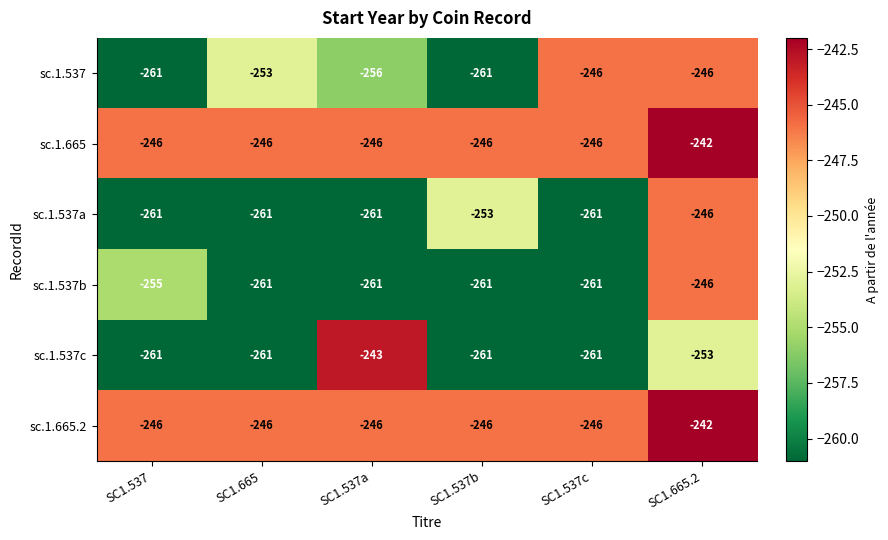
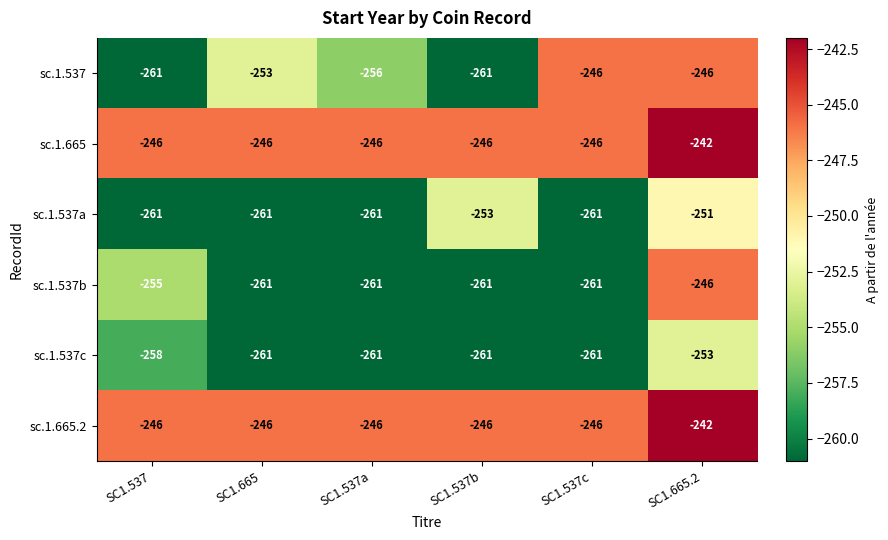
  {
    "sc.1.537": {
      "SC1.537": -261,
      "SC1.665": -253,
      "SC1.537a": -256,
      "SC1.537b": -261,
      "SC1.537c": -246,
      "SC1.665.2": -246
    },
    "sc.1.665": {
      "SC1.537": -246,
      "SC1.665": -246,
      "SC1.537a": -246,
      "SC1.537b": -246,
      "SC1.537c": -246,
      "SC1.665.2": -242
    },
    "sc.1.537a": {
      "SC1.537": -261,
      "SC1.665": -261,
      "SC1.537a": -261,
      "SC1.537b": -253,
      "SC1.537c": -261,
-     "SC1.665.2": -246
+     "SC1.665.2": -251
    },
    "sc.1.537b": {
      "SC1.537": -255,
      "SC1.665": -261,
      "SC1.537a": -261,
      "SC1.537b": -261,
      "SC1.537c": -261,
      "SC1.665.2": -246
    },
    "sc.1.537c": {
-     "SC1.537": -261,
+     "SC1.537": -258,
      "SC1.665": -261,
-     "SC1.537a": -243,
+     "SC1.537a": -261,
      "SC1.537b": -261,
      "SC1.537c": -261,
      "SC1.665.2": -253
    },
    "sc.1.665.2": {
      "SC1.537": -246,
      "SC1.665": -246,
      "SC1.537a": -246,
      "SC1.537b": -246,
      "SC1.537c": -246,
      "SC1.665.2": -242
    }
  }
